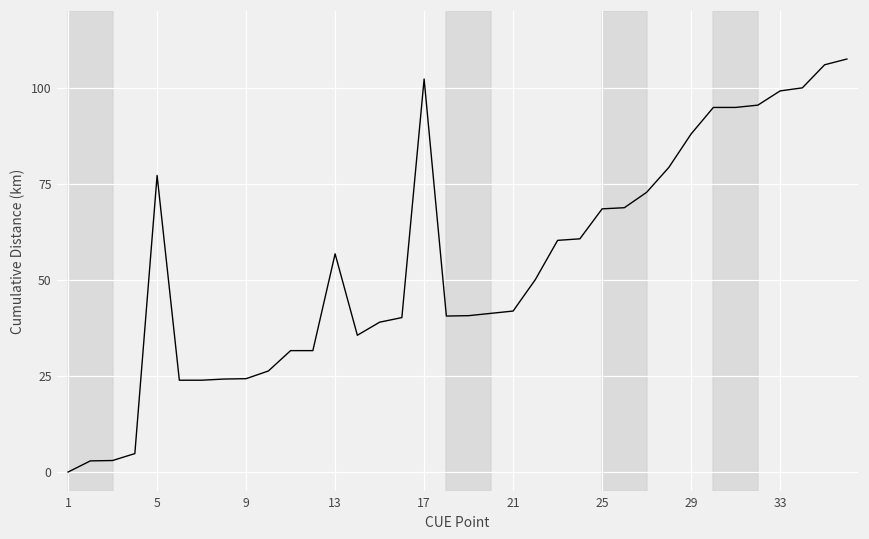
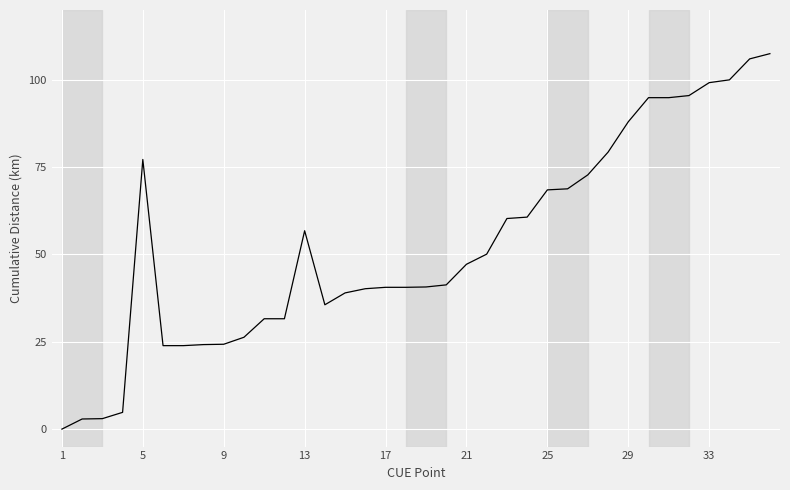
  {
    "1": 0,
    "5": 77,
    "9": 24,
    "13": 57,
-   "17": 102,
-   "21": 42,
+   "17": 41,
+   "21": 47,
    "25": 69,
    "29": 88,
    "33": 99
  }
